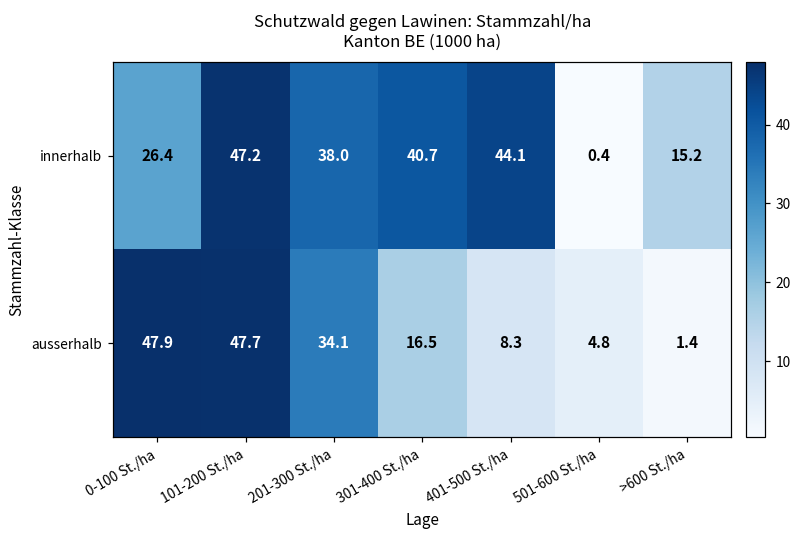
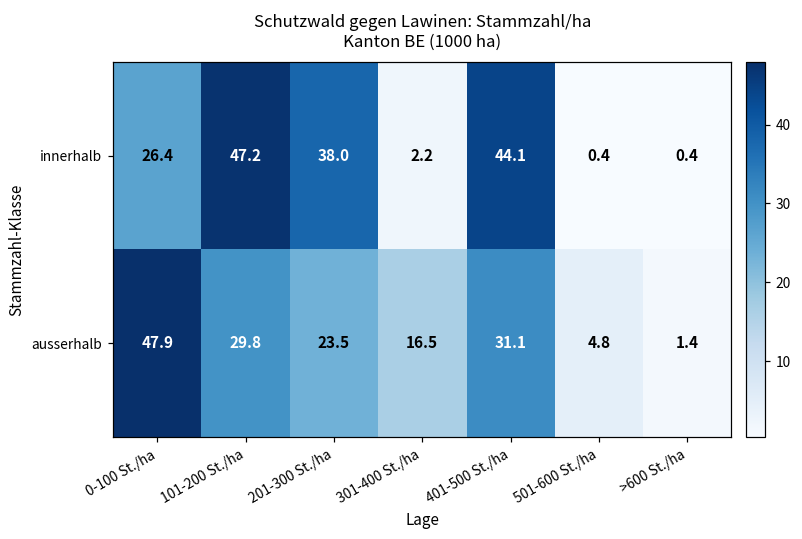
  {
    "innerhalb": {
      "0-100 St./ha": 26.4,
      "101-200 St./ha": 47.2,
      "201-300 St./ha": 38.0,
-     "301-400 St./ha": 40.7,
+     "301-400 St./ha": 2.2,
      "401-500 St./ha": 44.1,
      "501-600 St./ha": 0.4,
-     ">600 St./ha": 15.2
+     ">600 St./ha": 0.4
    },
    "ausserhalb": {
      "0-100 St./ha": 47.9,
-     "101-200 St./ha": 47.7,
-     "201-300 St./ha": 34.1,
+     "101-200 St./ha": 29.8,
+     "201-300 St./ha": 23.5,
      "301-400 St./ha": 16.5,
-     "401-500 St./ha": 8.3,
+     "401-500 St./ha": 31.1,
      "501-600 St./ha": 4.8,
      ">600 St./ha": 1.4
    }
  }
